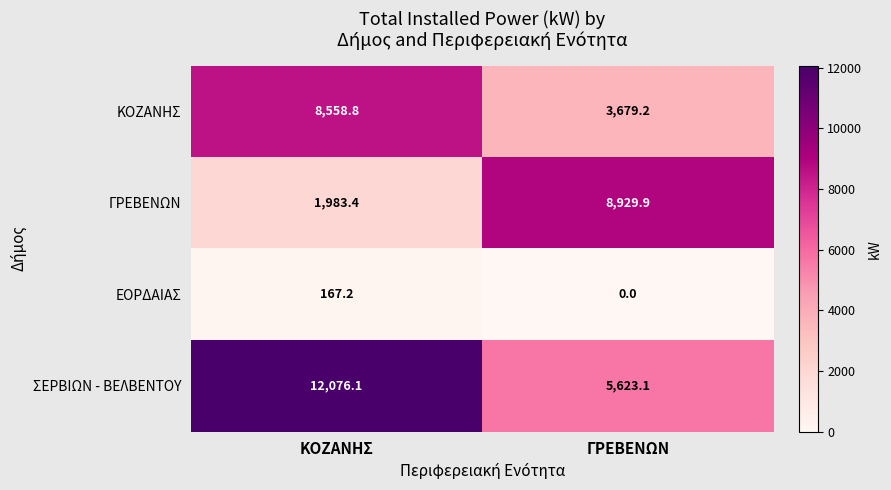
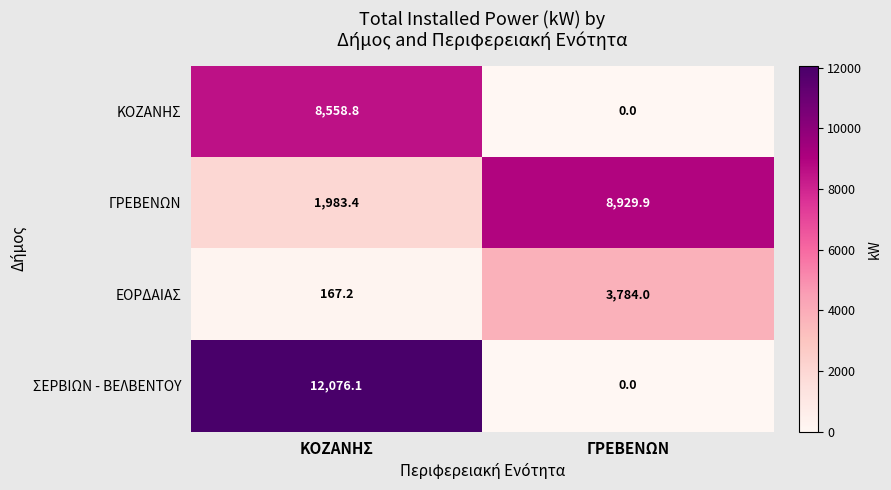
  {
    "ΚΟΖΑΝΗΣ": {
      "ΚΟΖΑΝΗΣ": "8,558.8",
-     "ΓΡΕΒΕΝΩΝ": "3,679.2"
+     "ΓΡΕΒΕΝΩΝ": "0.0"
    },
    "ΓΡΕΒΕΝΩΝ": {
      "ΚΟΖΑΝΗΣ": "1,983.4",
      "ΓΡΕΒΕΝΩΝ": "8,929.9"
    },
    "ΕΟΡΔΑΙΑΣ": {
      "ΚΟΖΑΝΗΣ": "167.2",
-     "ΓΡΕΒΕΝΩΝ": "0.0"
+     "ΓΡΕΒΕΝΩΝ": "3,784.0"
    },
    "ΣΕΡΒΙΩΝ - ΒΕΛΒΕΝΤΟΥ": {
      "ΚΟΖΑΝΗΣ": "12,076.1",
-     "ΓΡΕΒΕΝΩΝ": "5,623.1"
+     "ΓΡΕΒΕΝΩΝ": "0.0"
    }
  }
